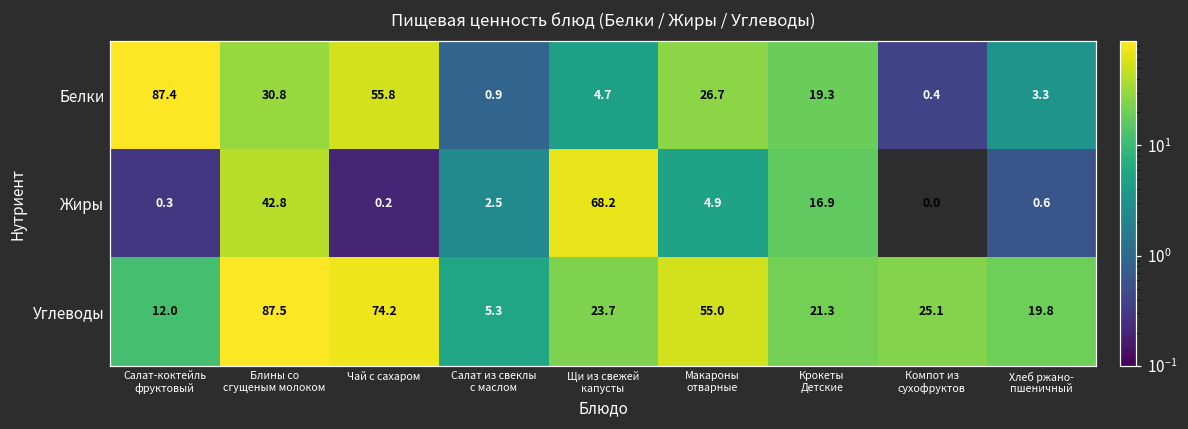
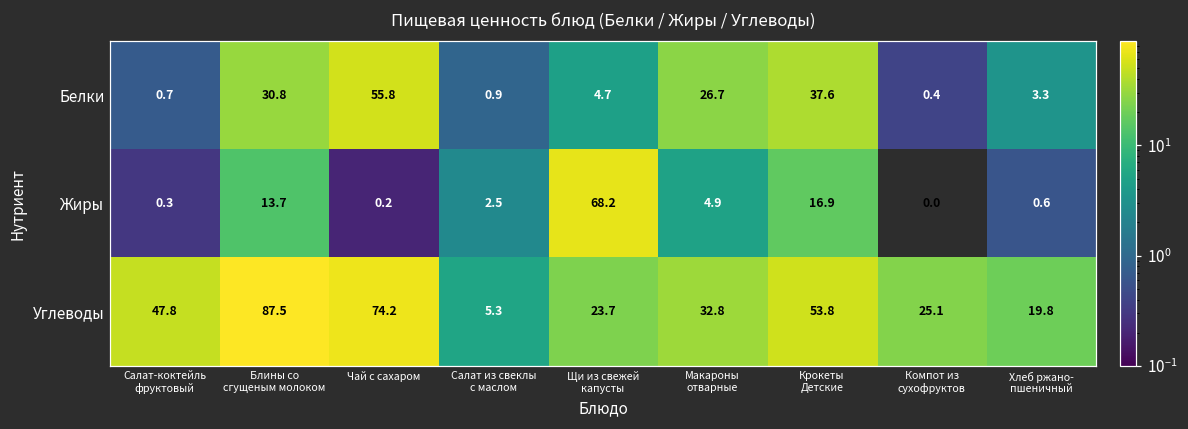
  {
    "Белки": {
-     "Салат-коктейль фруктовый": 87.4,
+     "Салат-коктейль фруктовый": 0.7,
      "Блины со сгущеным молоком": 30.8,
      "Чай с сахаром": 55.8,
      "Салат из свеклы с маслом": 0.9,
      "Щи из свежей капусты": 4.7,
      "Макароны отварные": 26.7,
-     "Крокеты Детские": 19.3,
+     "Крокеты Детские": 37.6,
      "Компот из сухофруктов": 0.4,
      "Хлеб ржано- пшеничный": 3.3
    },
    "Жиры": {
      "Салат-коктейль фруктовый": 0.3,
-     "Блины со сгущеным молоком": 42.8,
+     "Блины со сгущеным молоком": 13.7,
      "Чай с сахаром": 0.2,
      "Салат из свеклы с маслом": 2.5,
      "Щи из свежей капусты": 68.2,
      "Макароны отварные": 4.9,
      "Крокеты Детские": 16.9,
      "Хлеб ржано- пшеничный": 0.6
    },
    "Углеводы": {
-     "Салат-коктейль фруктовый": 12.0,
+     "Салат-коктейль фруктовый": 47.8,
      "Блины со сгущеным молоком": 87.5,
      "Чай с сахаром": 74.2,
      "Салат из свеклы с маслом": 5.3,
      "Щи из свежей капусты": 23.7,
-     "Макароны отварные": 55.0,
-     "Крокеты Детские": 21.3,
+     "Макароны отварные": 32.8,
+     "Крокеты Детские": 53.8,
      "Компот из сухофруктов": 25.1,
      "Хлеб ржано- пшеничный": 19.8
    }
  }
